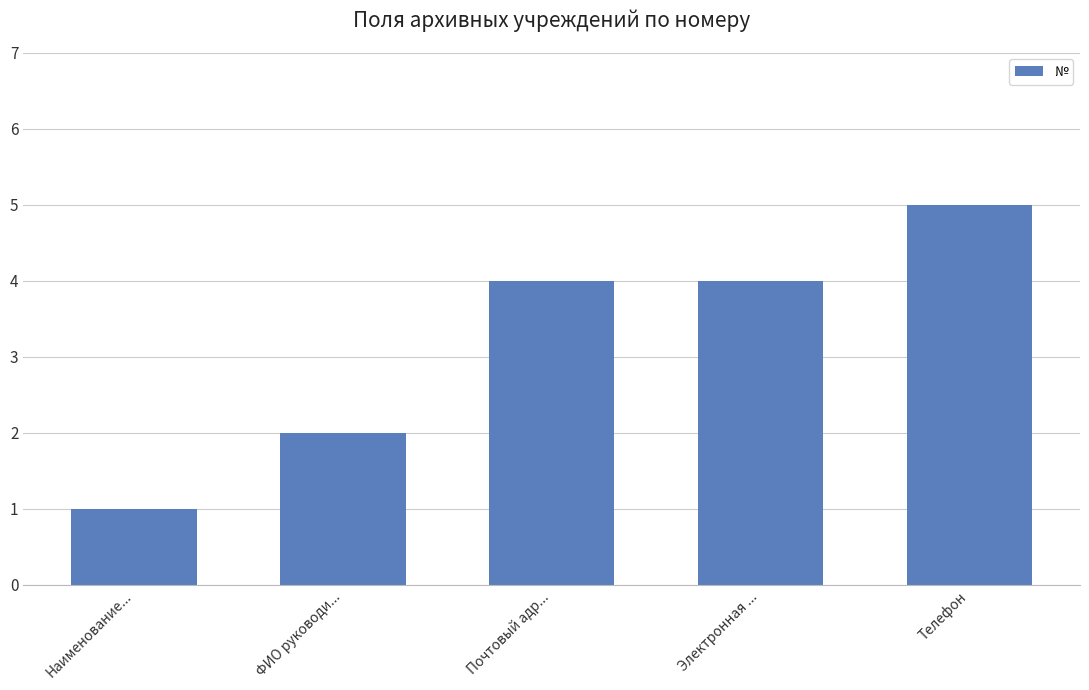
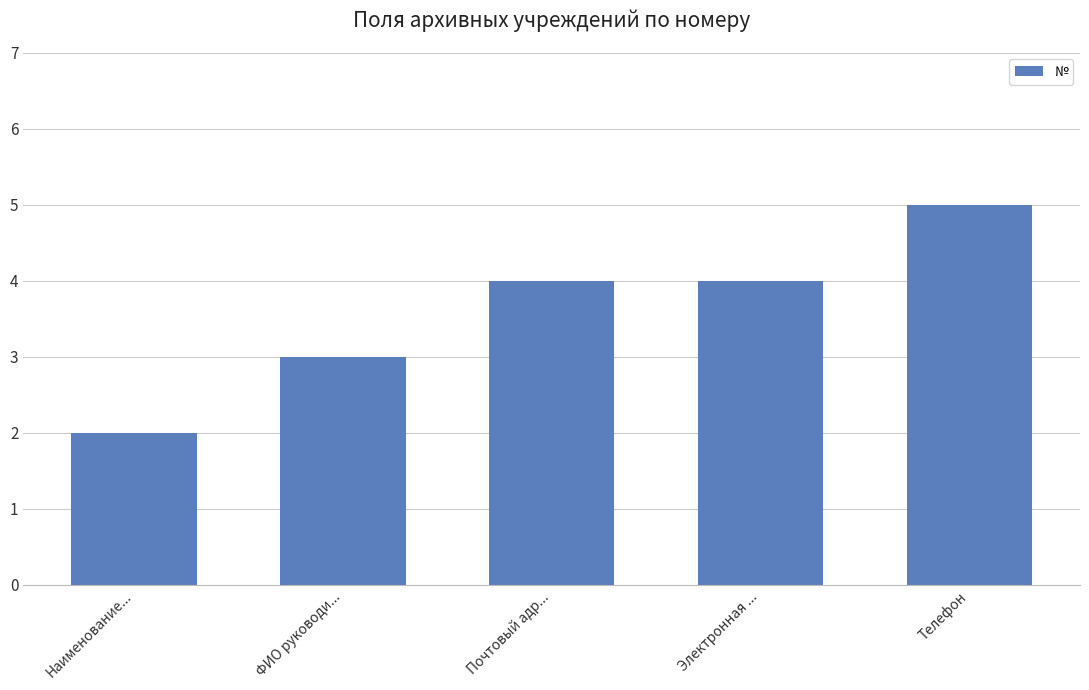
  {
-   "Наименование...": 1,
-   "ФИО руководи...": 2,
+   "Наименование...": 2,
+   "ФИО руководи...": 3,
    "Почтовый адр...": 4,
    "Электронная ...": 4,
    "Телефон": 5
  }
